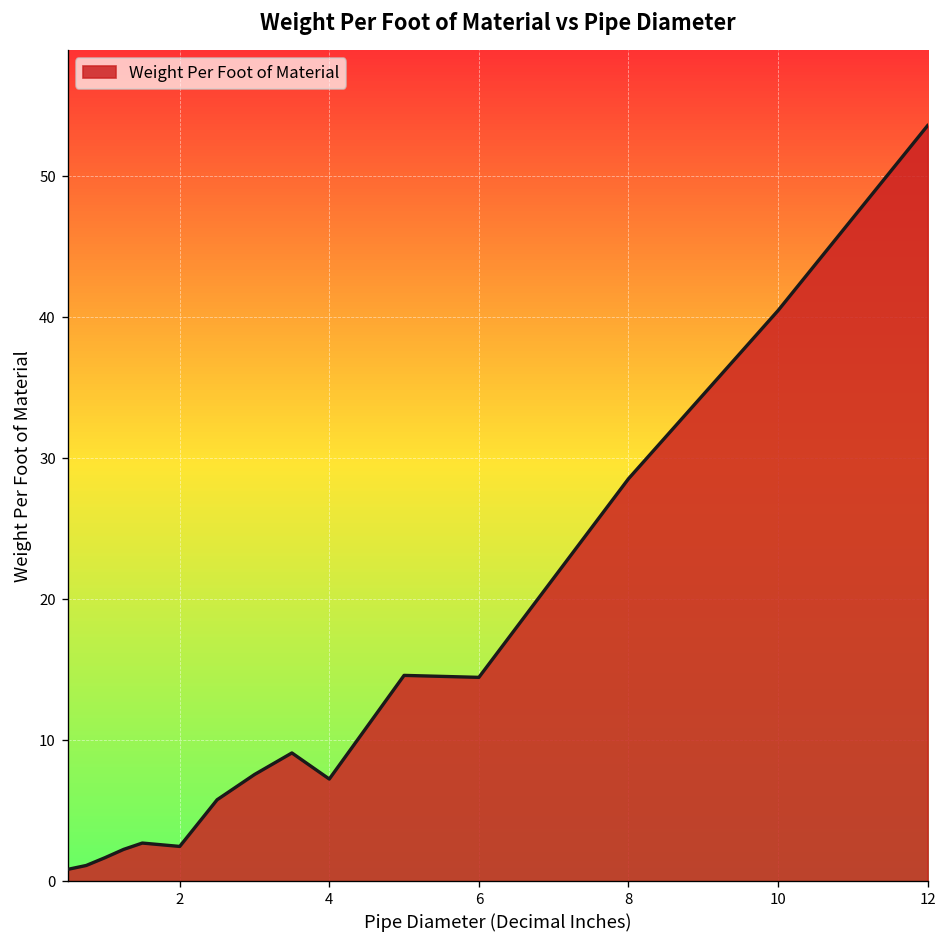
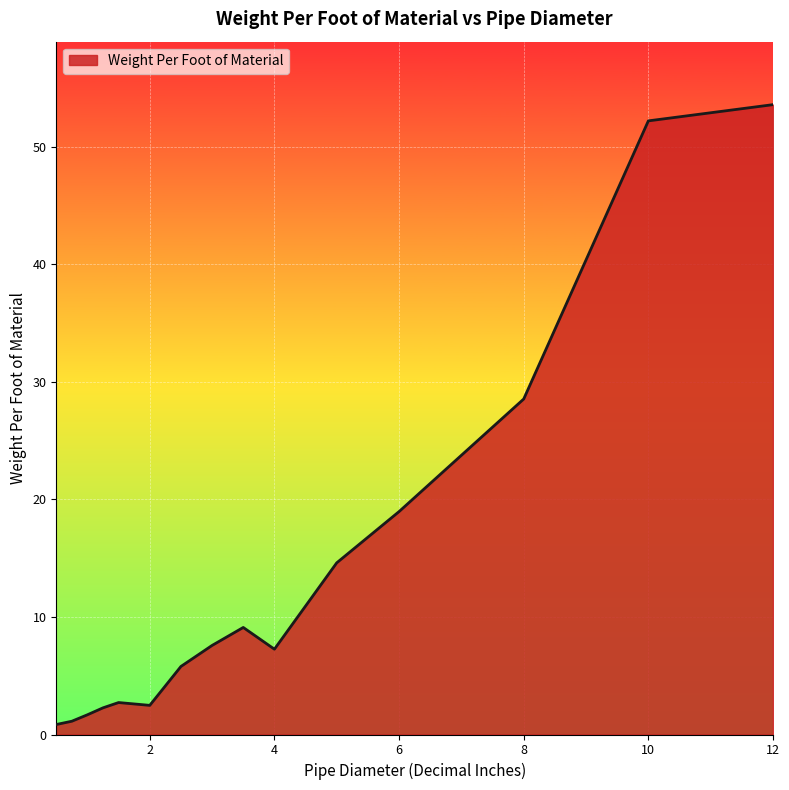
  {
    "2": 2.5,
    "4": 7.3,
-   "6": 14.5,
+   "6": 19.0,
    "8": 28.6,
-   "10": 40.5,
+   "10": 52.2,
    "12": 53.6
  }
